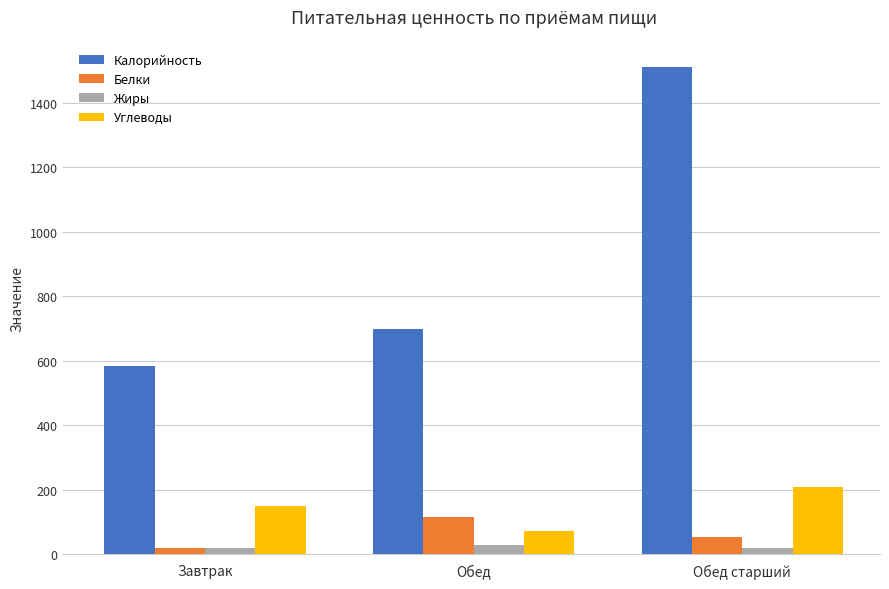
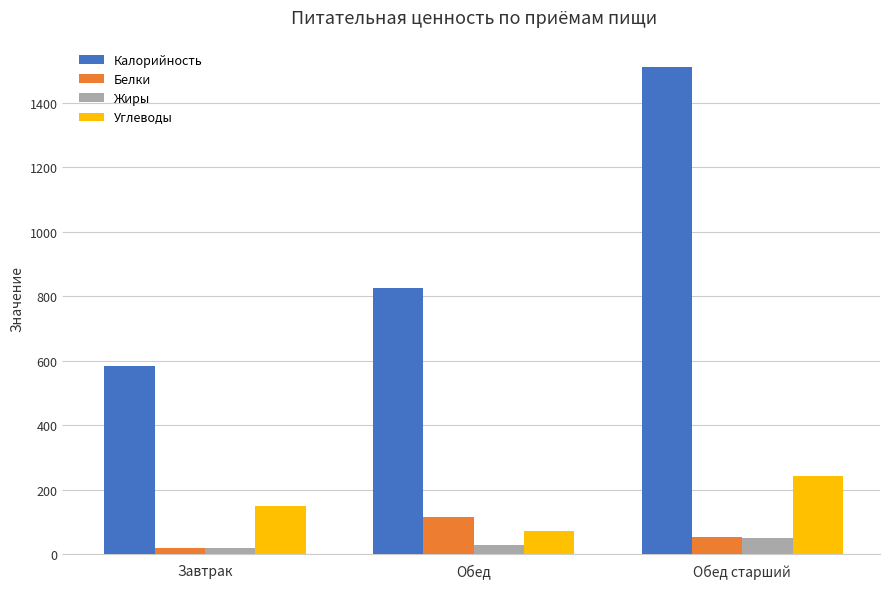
  {
    "Калорийность": {
      "Завтрак": 580,
-     "Обед": 700,
+     "Обед": 830,
      "Обед старший": 1510
    },
    "Белки": {
      "Завтрак": 20,
      "Обед": 120,
      "Обед старший": 50
    },
    "Жиры": {
      "Завтрак": 20,
      "Обед": 30,
-     "Обед старший": 20
+     "Обед старший": 50
    },
    "Углеводы": {
      "Завтрак": 150,
      "Обед": 70,
-     "Обед старший": 210
+     "Обед старший": 240
    }
  }
